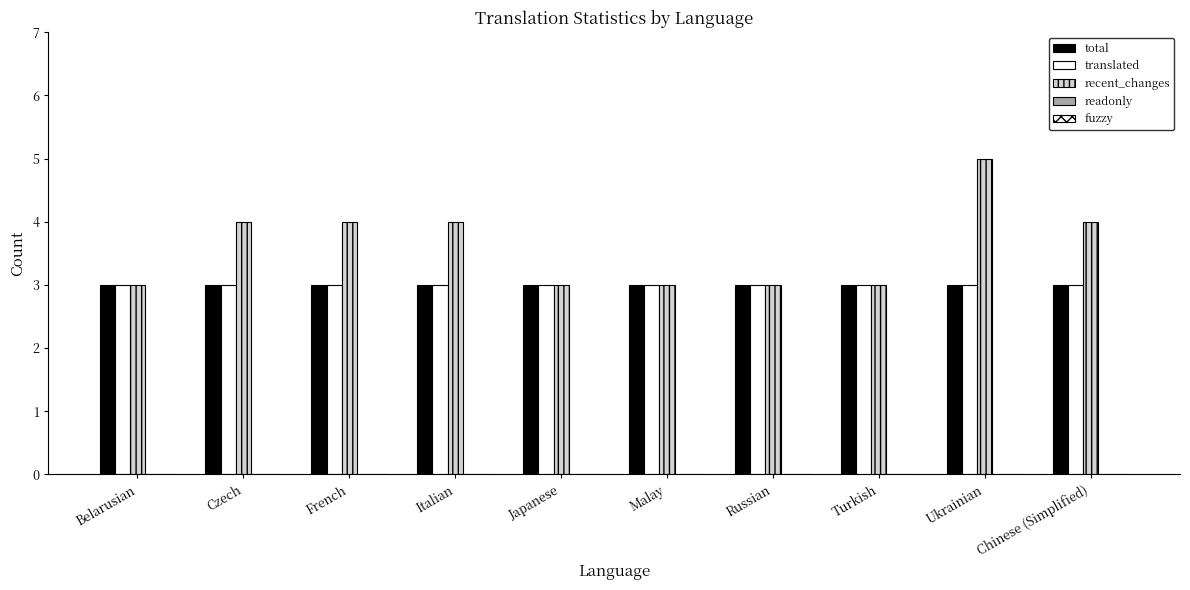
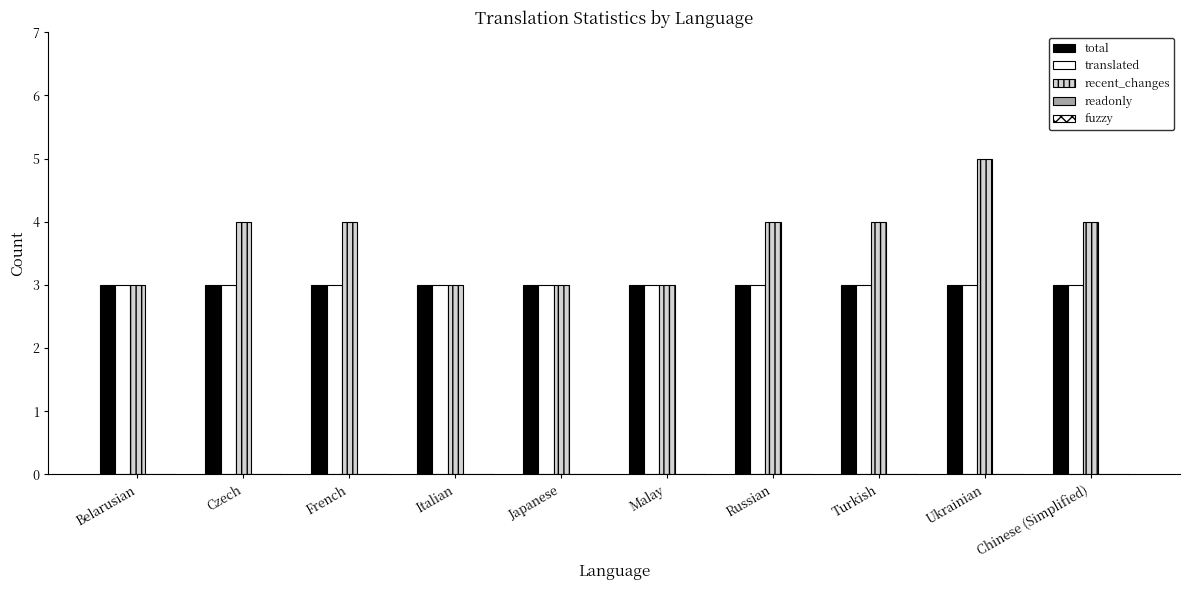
  {
    "total": {
      "Belarusian": 3,
      "Czech": 3,
      "French": 3,
      "Italian": 3,
      "Japanese": 3,
      "Malay": 3,
      "Russian": 3,
      "Turkish": 3,
      "Ukrainian": 3,
      "Chinese (Simplified)": 3
    },
    "recent_changes": {
      "Belarusian": 3,
      "Czech": 4,
      "French": 4,
-     "Italian": 4,
+     "Italian": 3,
      "Japanese": 3,
      "Malay": 3,
-     "Russian": 3,
-     "Turkish": 3,
+     "Russian": 4,
+     "Turkish": 4,
      "Ukrainian": 5,
      "Chinese (Simplified)": 4
    },
    "readonly": {
      "Belarusian": 0,
      "Czech": 0,
      "French": 0,
      "Italian": 0,
      "Japanese": 0,
      "Malay": 0,
      "Russian": 0,
      "Turkish": 0,
      "Ukrainian": 0,
      "Chinese (Simplified)": 0
    }
  }
